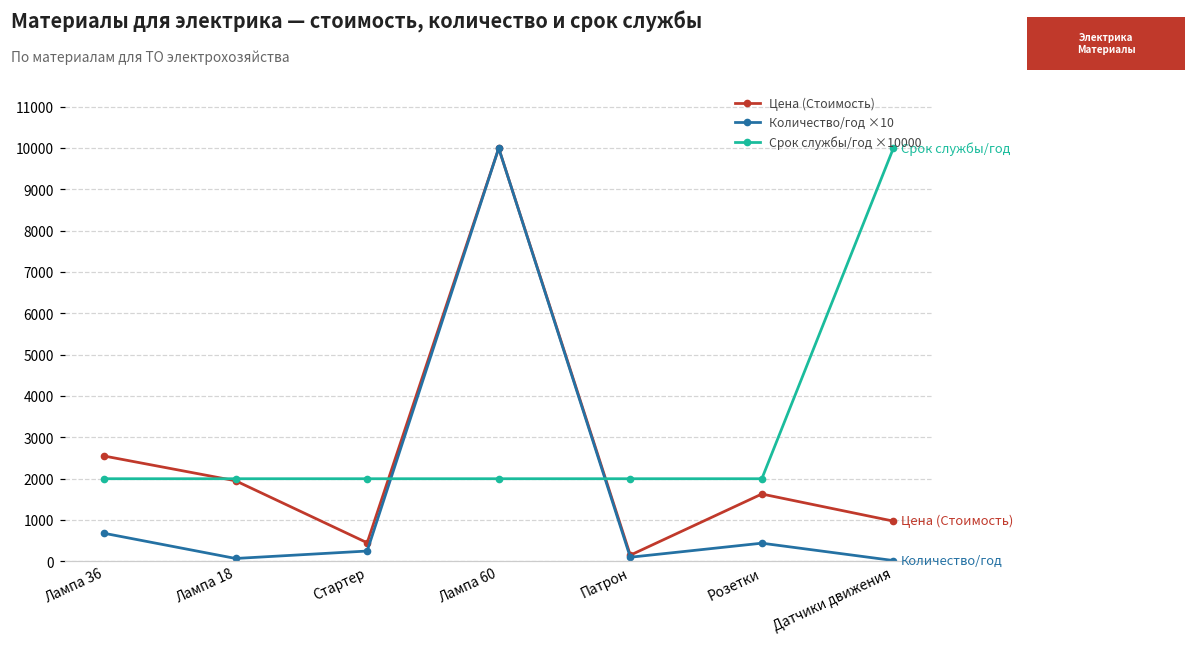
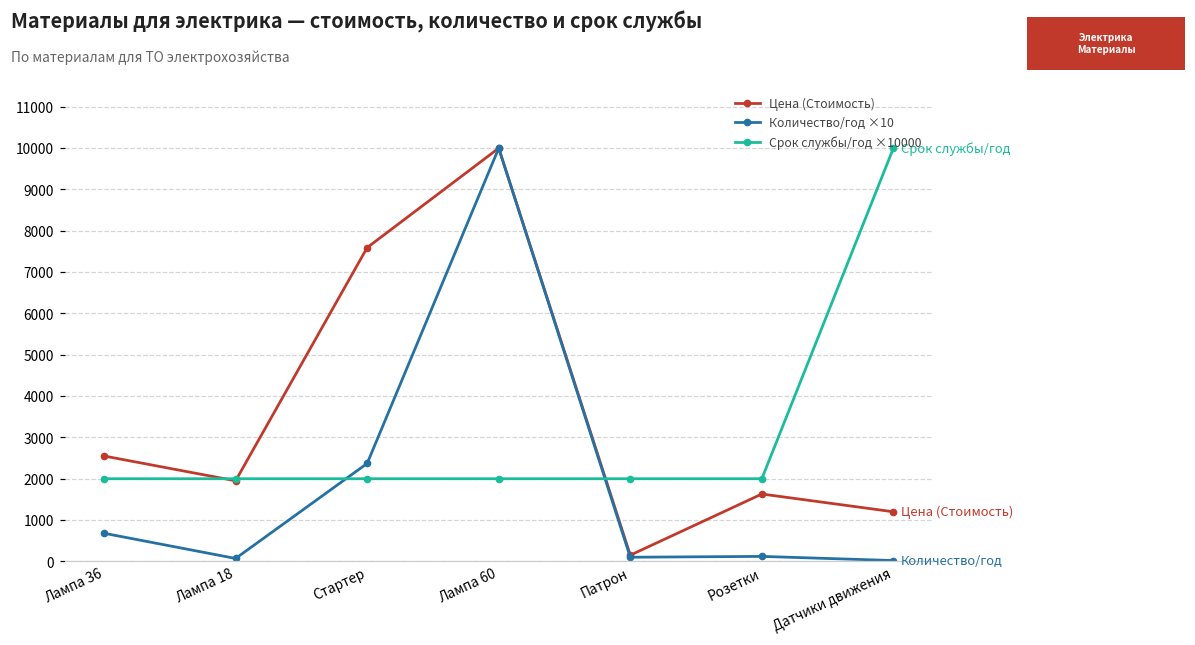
  {
    "Цена (Стоимость)": {
      "Лампа 36": 2600,
-     "Стартер": 500,
+     "Стартер": 7600,
      "Розетки": 1600,
-     "Датчики движения": 1000
+     "Датчики движения": 1200
    },
    "Количество/год ×10": {
      "Лампа 36": 700,
      "Лампа 18": 100,
-     "Стартер": 300,
-     "Розетки": 400,
+     "Стартер": 2400,
+     "Розетки": 100,
      "Датчики движения": 0
    },
    "Срок службы/год ×10000": {
      "Лампа 36": 2000,
      "Стартер": 2000,
      "Лампа 60": 2000,
      "Патрон": 2000,
      "Розетки": 2000,
      "Датчики движения": 10000
    }
  }
